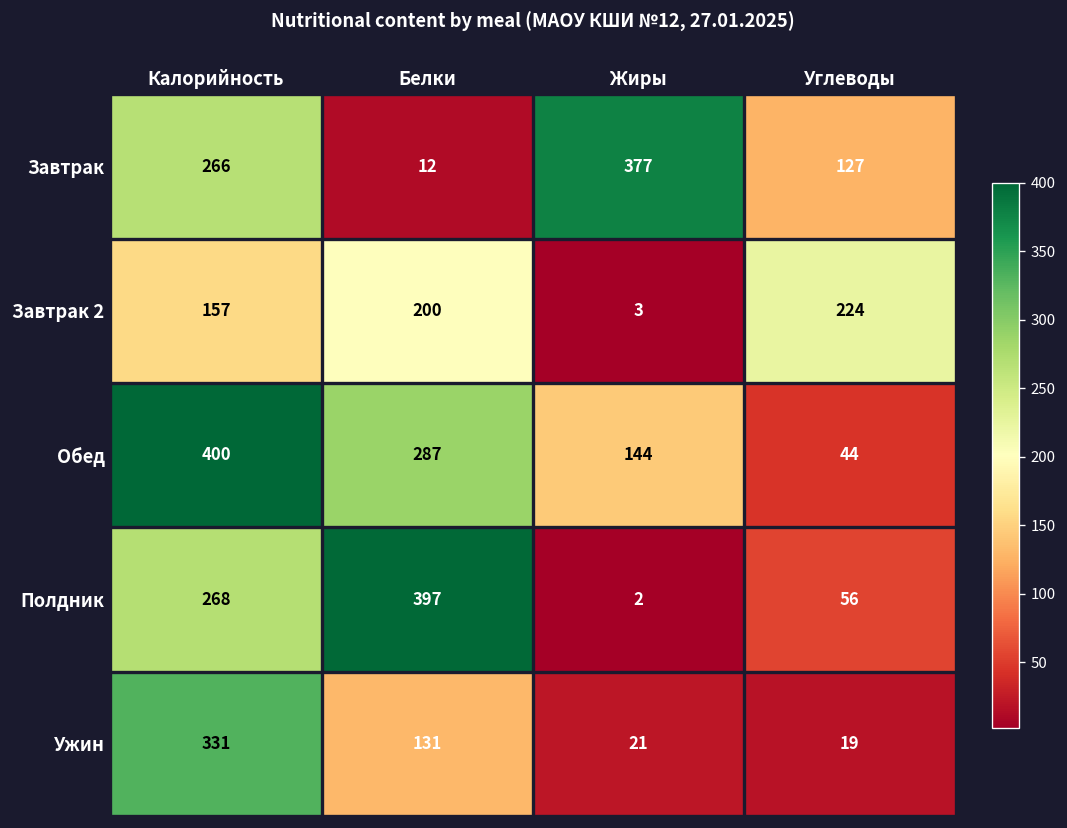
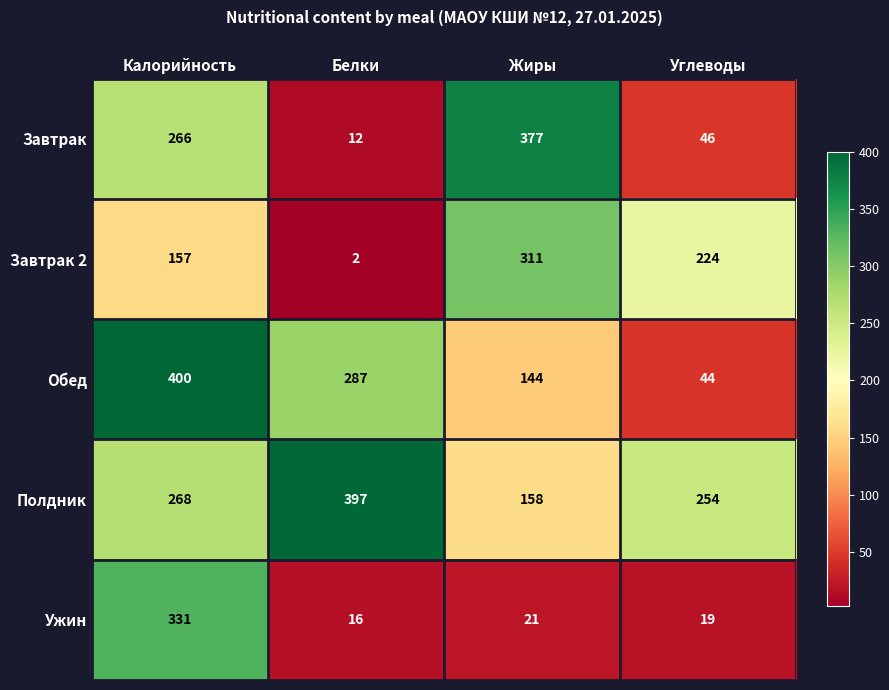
  {
    "Завтрак": {
      "Калорийность": 266,
      "Белки": 12,
      "Жиры": 377,
-     "Углеводы": 127
+     "Углеводы": 46
    },
    "Завтрак 2": {
      "Калорийность": 157,
-     "Белки": 200,
-     "Жиры": 3,
+     "Белки": 2,
+     "Жиры": 311,
      "Углеводы": 224
    },
    "Обед": {
      "Калорийность": 400,
      "Белки": 287,
      "Жиры": 144,
      "Углеводы": 44
    },
    "Полдник": {
      "Калорийность": 268,
      "Белки": 397,
-     "Жиры": 2,
-     "Углеводы": 56
+     "Жиры": 158,
+     "Углеводы": 254
    },
    "Ужин": {
      "Калорийность": 331,
-     "Белки": 131,
+     "Белки": 16,
      "Жиры": 21,
      "Углеводы": 19
    }
  }
